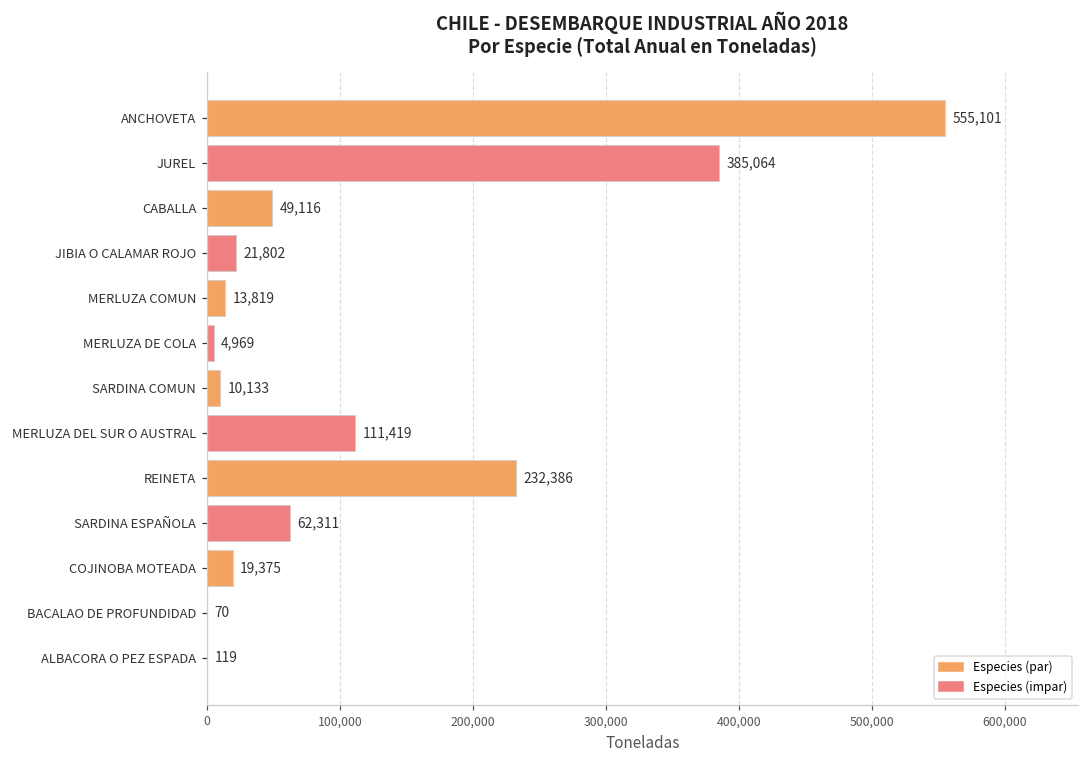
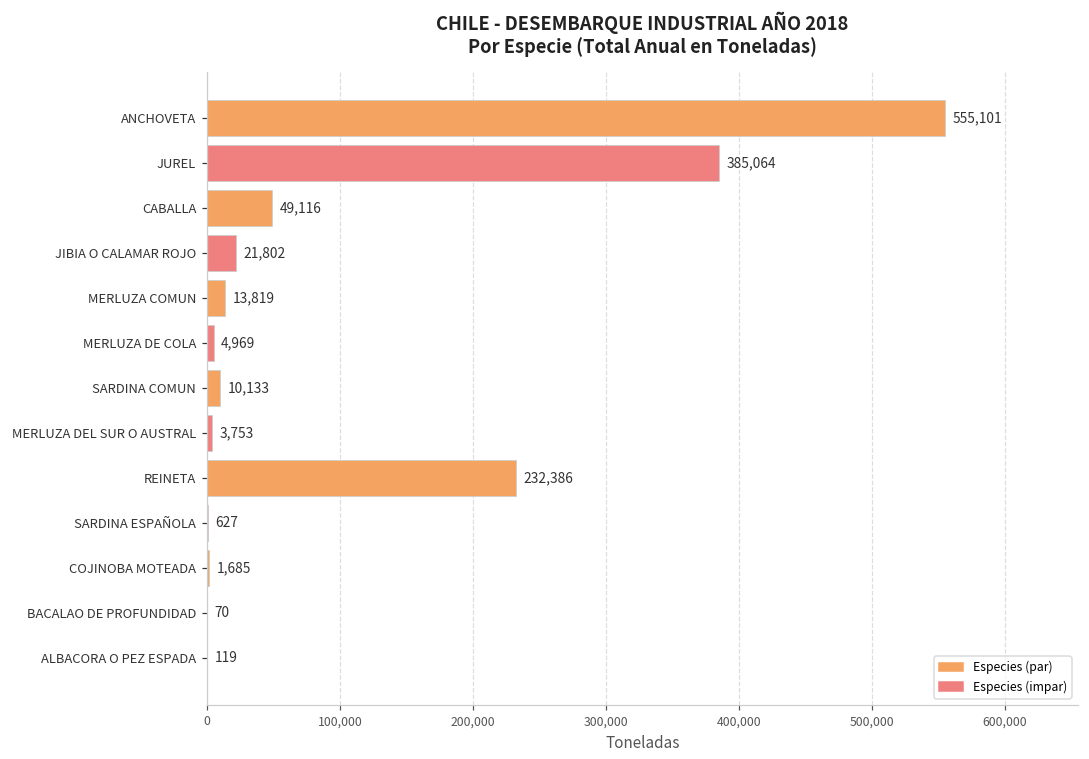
  {
    "ANCHOVETA": "555,101",
    "JUREL": "385,064",
    "CABALLA": "49,116",
    "JIBIA O CALAMAR ROJO": "21,802",
    "MERLUZA COMUN": "13,819",
    "MERLUZA DE COLA": "4,969",
    "SARDINA COMUN": "10,133",
-   "MERLUZA DEL SUR O AUSTRAL": "111,419",
+   "MERLUZA DEL SUR O AUSTRAL": "3,753",
    "REINETA": "232,386",
-   "SARDINA ESPAÑOLA": "62,311",
-   "COJINOBA MOTEADA": "19,375",
+   "SARDINA ESPAÑOLA": "627",
+   "COJINOBA MOTEADA": "1,685",
    "BACALAO DE PROFUNDIDAD": "70",
    "ALBACORA O PEZ ESPADA": "119"
  }
